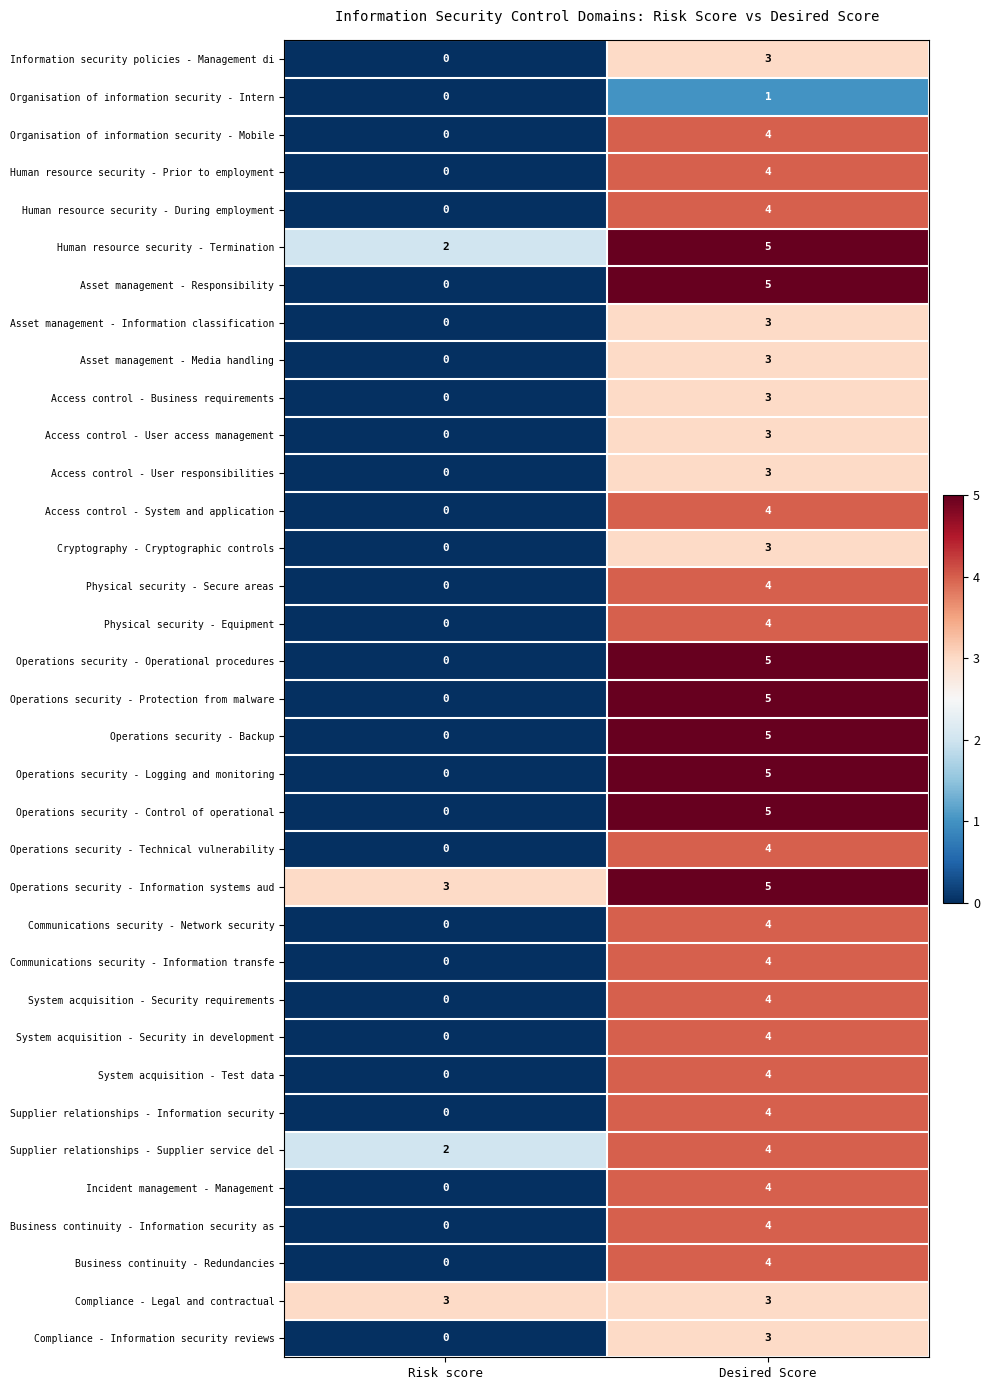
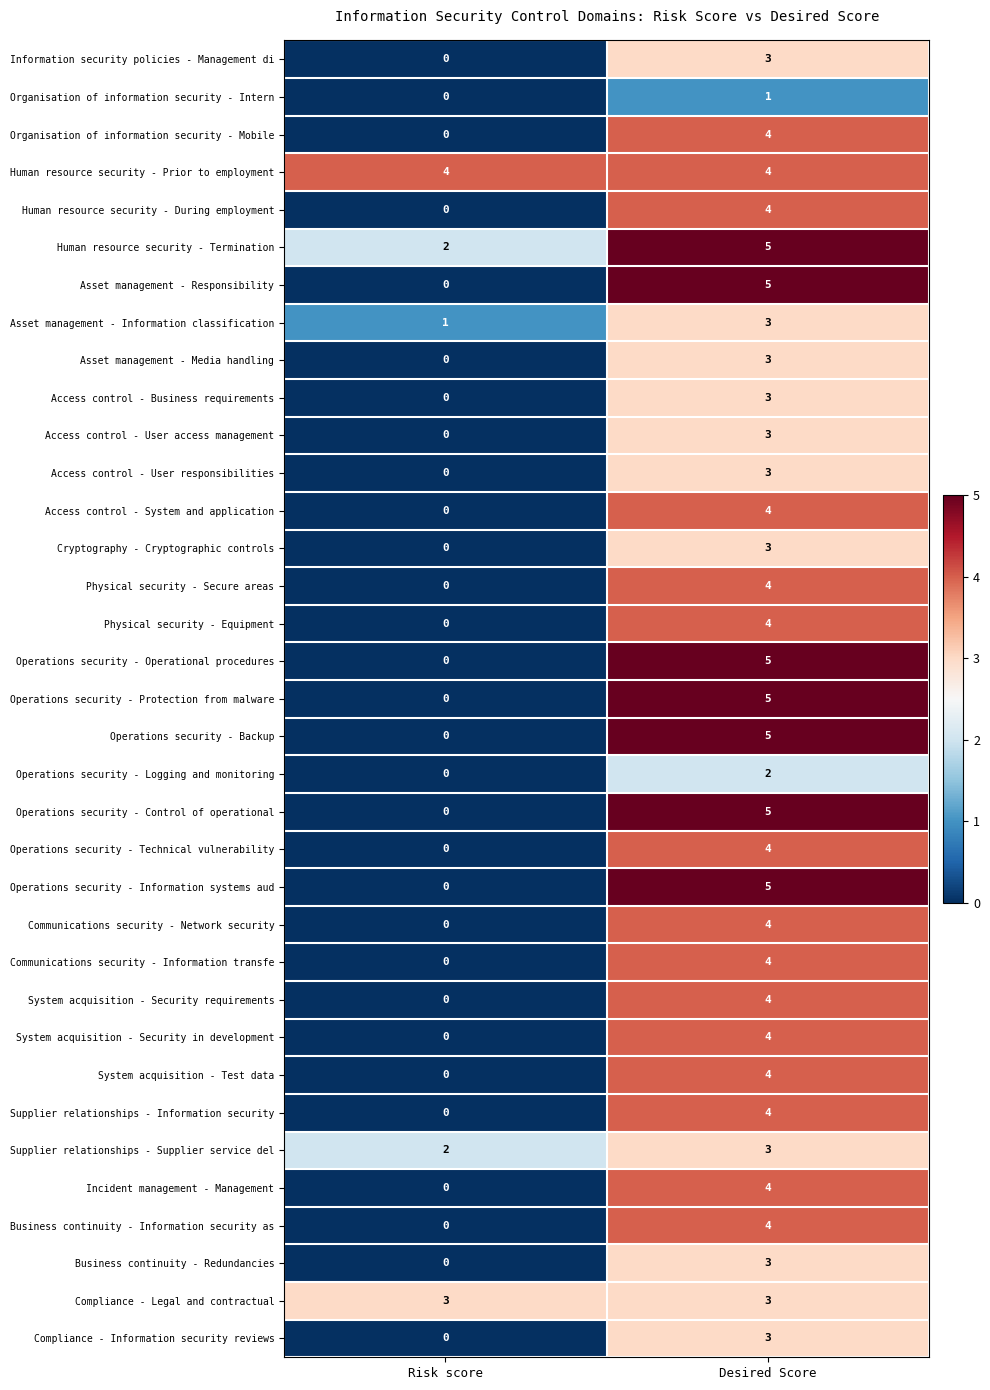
  {
    "Information security policies - Management di": {
      "Risk score": 0,
      "Desired Score": 3
    },
    "Organisation of information security - Intern": {
      "Risk score": 0,
      "Desired Score": 1
    },
    "Organisation of information security - Mobile": {
      "Risk score": 0,
      "Desired Score": 4
    },
    "Human resource security - Prior to employment": {
-     "Risk score": 0,
+     "Risk score": 4,
      "Desired Score": 4
    },
    "Human resource security - During employment": {
      "Risk score": 0,
      "Desired Score": 4
    },
    "Human resource security - Termination": {
      "Risk score": 2,
      "Desired Score": 5
    },
    "Asset management - Responsibility": {
      "Risk score": 0,
      "Desired Score": 5
    },
    "Asset management - Information classification": {
-     "Risk score": 0,
+     "Risk score": 1,
      "Desired Score": 3
    },
    "Asset management - Media handling": {
      "Risk score": 0,
      "Desired Score": 3
    },
    "Access control - Business requirements": {
      "Risk score": 0,
      "Desired Score": 3
    },
    "Access control - User access management": {
      "Risk score": 0,
      "Desired Score": 3
    },
    "Access control - User responsibilities": {
      "Risk score": 0,
      "Desired Score": 3
    },
    "Access control - System and application": {
      "Risk score": 0,
      "Desired Score": 4
    },
    "Cryptography - Cryptographic controls": {
      "Risk score": 0,
      "Desired Score": 3
    },
    "Physical security - Secure areas": {
      "Risk score": 0,
      "Desired Score": 4
    },
    "Physical security - Equipment": {
      "Risk score": 0,
      "Desired Score": 4
    },
    "Operations security - Operational procedures": {
      "Risk score": 0,
      "Desired Score": 5
    },
    "Operations security - Protection from malware": {
      "Risk score": 0,
      "Desired Score": 5
    },
    "Operations security - Backup": {
      "Risk score": 0,
      "Desired Score": 5
    },
    "Operations security - Logging and monitoring": {
      "Risk score": 0,
-     "Desired Score": 5
+     "Desired Score": 2
    },
    "Operations security - Control of operational": {
      "Risk score": 0,
      "Desired Score": 5
    },
    "Operations security - Technical vulnerability": {
      "Risk score": 0,
      "Desired Score": 4
    },
    "Operations security - Information systems aud": {
-     "Risk score": 3,
+     "Risk score": 0,
      "Desired Score": 5
    },
    "Communications security - Network security": {
      "Risk score": 0,
      "Desired Score": 4
    },
    "Communications security - Information transfe": {
      "Risk score": 0,
      "Desired Score": 4
    },
    "System acquisition - Security requirements": {
      "Risk score": 0,
      "Desired Score": 4
    },
    "System acquisition - Security in development": {
      "Risk score": 0,
      "Desired Score": 4
    },
    "System acquisition - Test data": {
      "Risk score": 0,
      "Desired Score": 4
    },
    "Supplier relationships - Information security": {
      "Risk score": 0,
      "Desired Score": 4
    },
    "Supplier relationships - Supplier service del": {
      "Risk score": 2,
-     "Desired Score": 4
+     "Desired Score": 3
    },
    "Incident management - Management": {
      "Risk score": 0,
      "Desired Score": 4
    },
    "Business continuity - Information security as": {
      "Risk score": 0,
      "Desired Score": 4
    },
    "Business continuity - Redundancies": {
      "Risk score": 0,
-     "Desired Score": 4
+     "Desired Score": 3
    },
    "Compliance - Legal and contractual": {
      "Risk score": 3,
      "Desired Score": 3
    },
    "Compliance - Information security reviews": {
      "Risk score": 0,
      "Desired Score": 3
    }
  }
